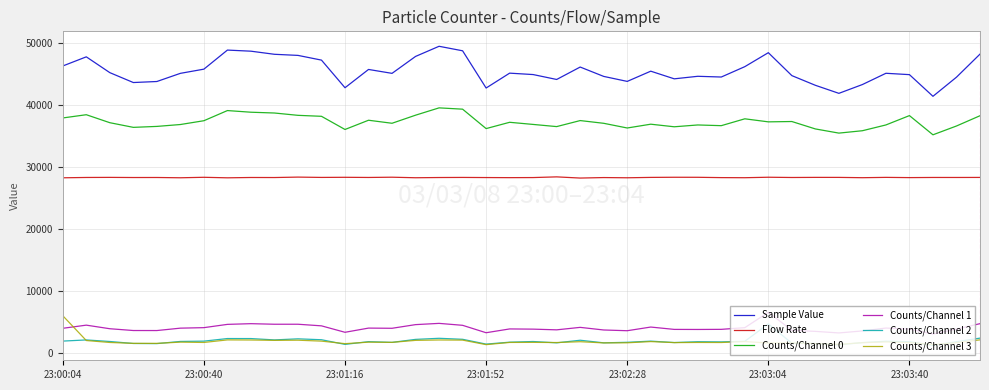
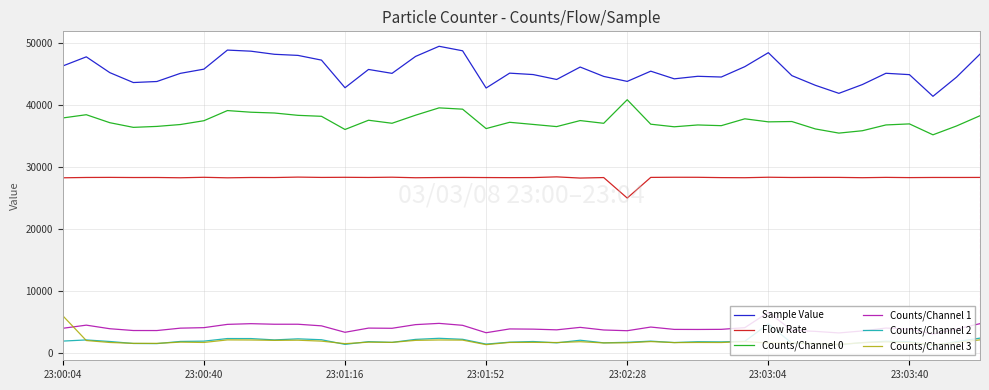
  {
    "Sample Value": {
      "23:00:04": 46000,
      "23:00:40": 46000,
      "23:01:16": 43000,
      "23:01:52": 43000,
      "23:02:28": 44000,
      "23:03:04": 48000,
      "23:03:40": 45000
    },
    "Flow Rate": {
      "23:00:04": 28000,
      "23:00:40": 28000,
      "23:01:16": 28000,
      "23:01:52": 28000,
-     "23:02:28": 28000,
+     "23:02:28": 25000,
      "23:03:04": 28000,
      "23:03:40": 28000
    },
    "Counts/Channel 0": {
      "23:00:04": 38000,
      "23:00:40": 37000,
      "23:01:16": 36000,
      "23:01:52": 36000,
-     "23:02:28": 36000,
+     "23:02:28": 41000,
      "23:03:04": 37000,
-     "23:03:40": 38000
+     "23:03:40": 37000
    },
    "Counts/Channel 1": {
      "23:00:04": 4000,
      "23:00:40": 4000,
      "23:01:16": 3000,
      "23:01:52": 3000,
      "23:02:28": 4000
    },
    "Counts/Channel 2": {
      "23:00:04": 2000
    },
    "Counts/Channel 3": {
      "23:00:04": 6000
    }
  }
